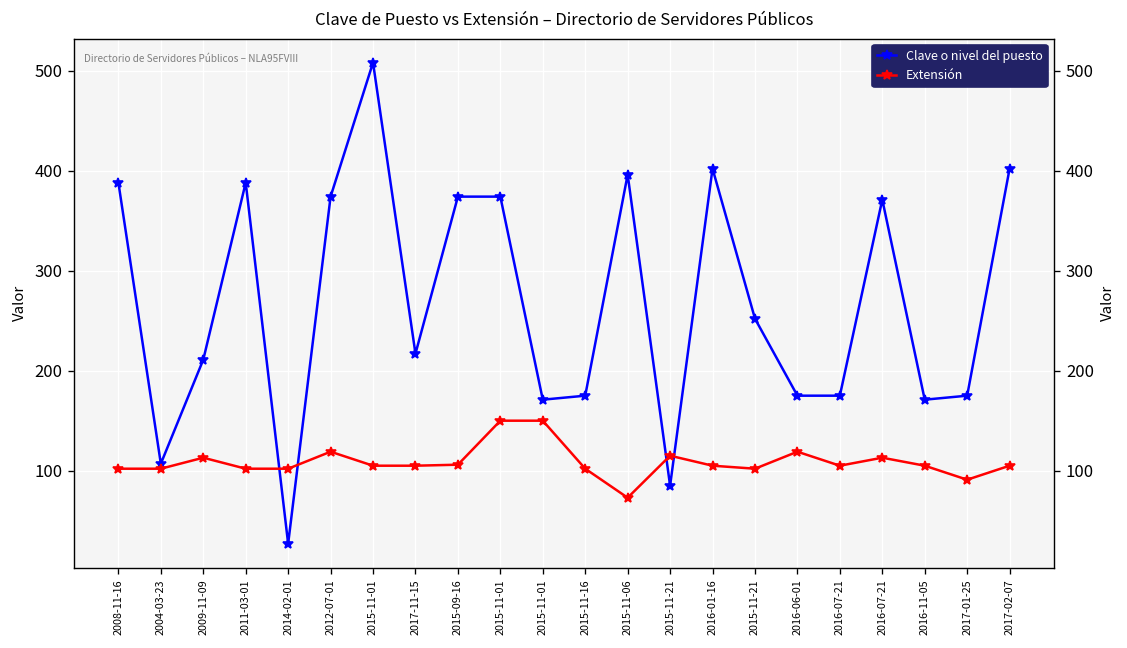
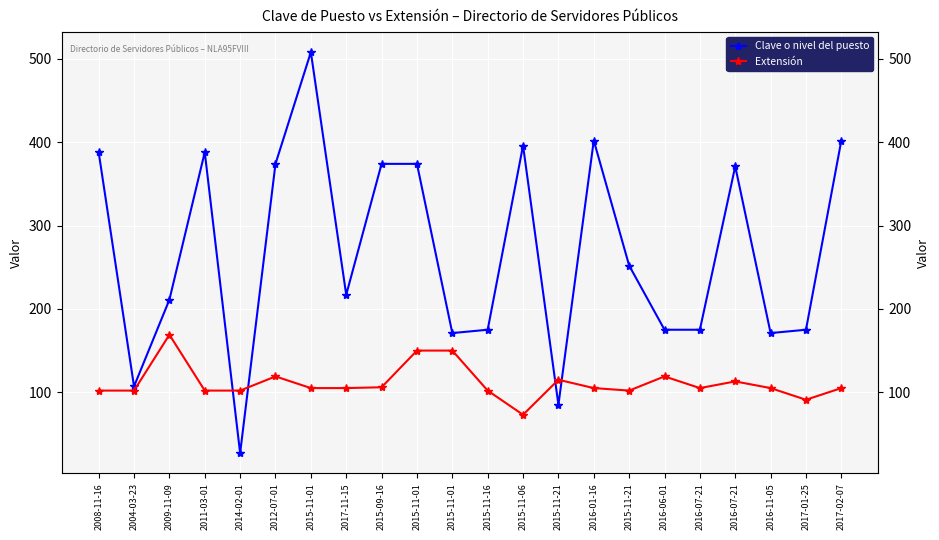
  {
    "Clave o nivel del puesto": {
      "2008-11-16": 390,
      "2004-03-23": 110,
      "2009-11-09": 210,
      "2011-03-01": 390,
      "2014-02-01": 30,
      "2012-07-01": 370,
      "2017-11-15": 220,
      "2015-09-16": 370,
      "2015-11-16": 180,
      "2015-11-06": 400,
      "2016-01-16": 400,
      "2016-06-01": 180,
      "2016-11-05": 170,
      "2017-01-25": 180,
      "2017-02-07": 400
    },
    "Extensión": {
      "2008-11-16": 100,
      "2004-03-23": 100,
-     "2009-11-09": 110,
+     "2009-11-09": 170,
      "2011-03-01": 100,
      "2014-02-01": 100,
      "2012-07-01": 120,
      "2017-11-15": 110,
      "2015-09-16": 110,
      "2015-11-16": 100,
      "2015-11-06": 70,
      "2016-01-16": 110,
      "2016-06-01": 120,
      "2016-11-05": 110,
      "2017-01-25": 90,
      "2017-02-07": 110
    }
  }
